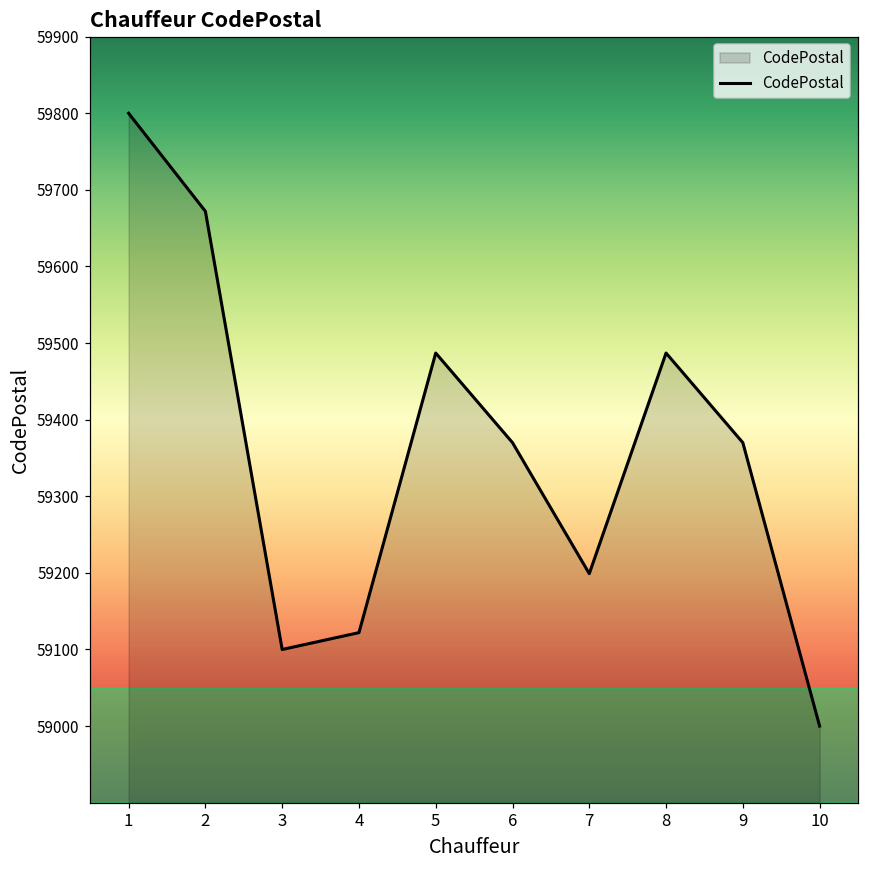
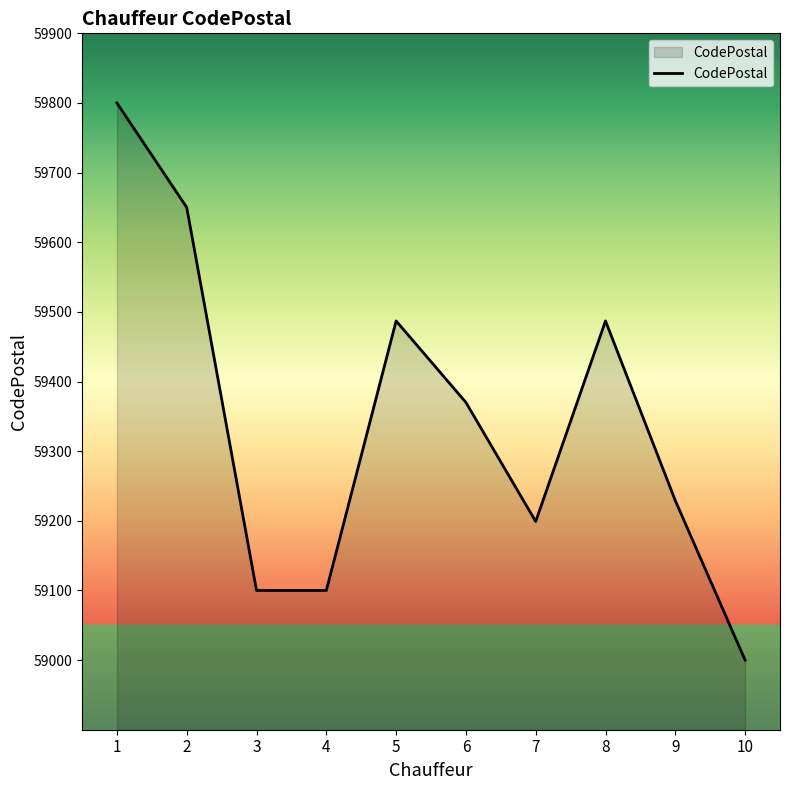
  {
    "1": 59800,
-   "2": 59670,
+   "2": 59650,
    "3": 59100,
-   "4": 59120,
+   "4": 59100,
    "5": 59490,
    "6": 59370,
    "7": 59200,
    "8": 59490,
-   "9": 59370
+   "9": 59230
  }
